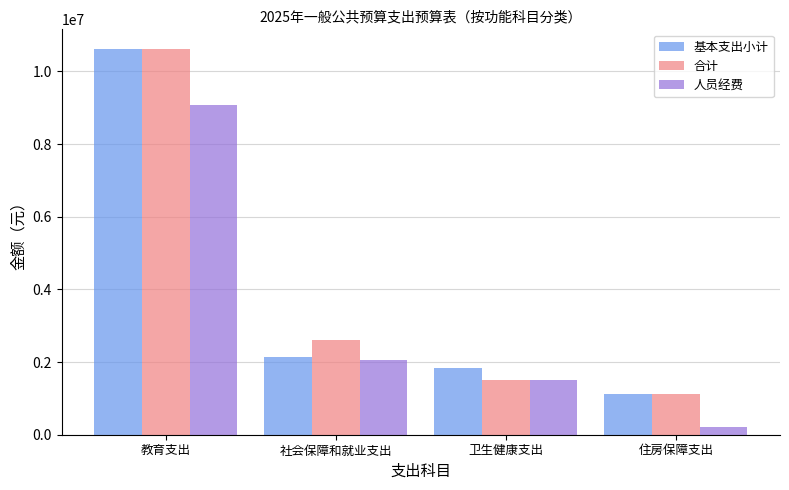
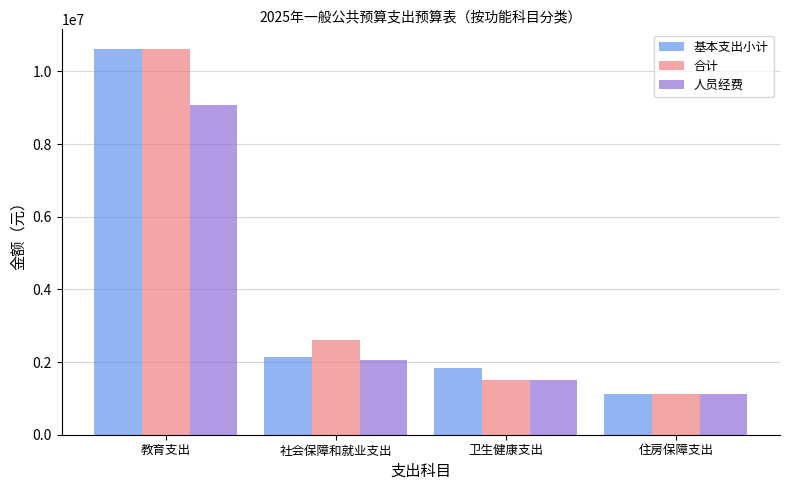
  {
    "基本支出小计": {
      "教育支出": 10600000,
      "社会保障和就业支出": 2100000,
      "卫生健康支出": 1800000,
      "住房保障支出": 1100000
    },
    "合计": {
      "教育支出": 10600000,
      "社会保障和就业支出": 2600000,
      "卫生健康支出": 1500000,
      "住房保障支出": 1100000
    },
    "人员经费": {
      "教育支出": 9100000,
      "社会保障和就业支出": 2100000,
      "卫生健康支出": 1500000,
-     "住房保障支出": 200000
+     "住房保障支出": 1100000
    }
  }
